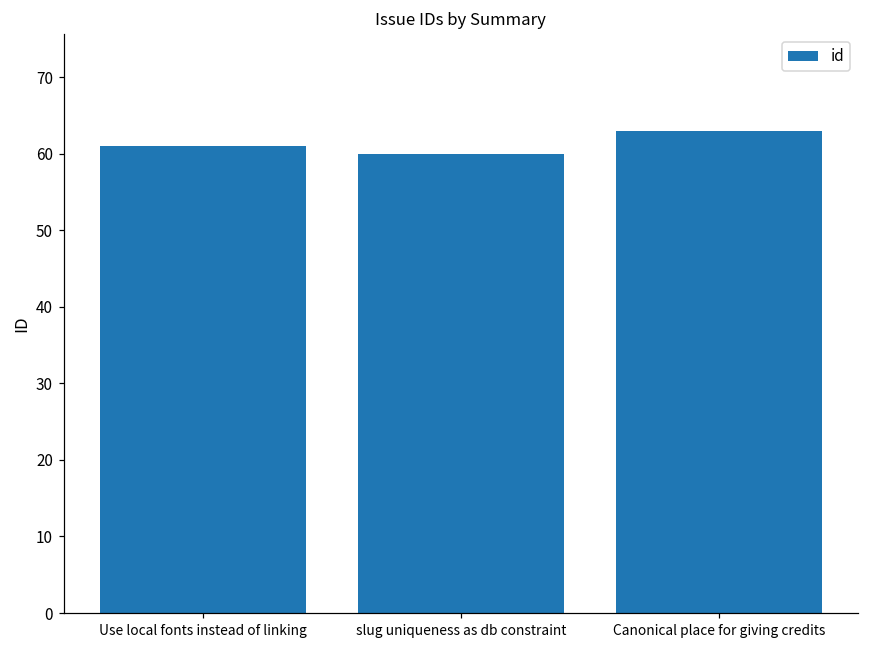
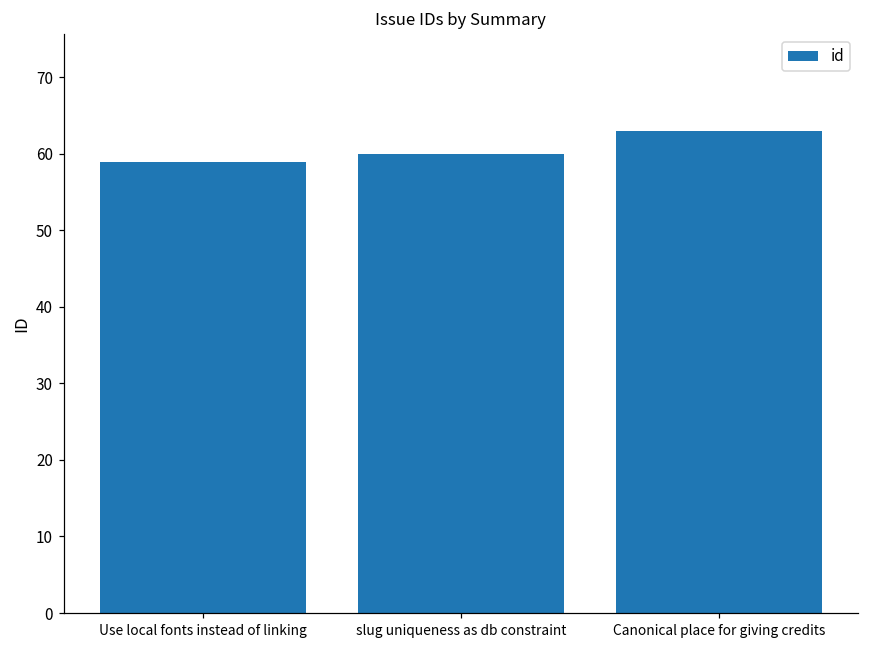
  {
-   "Use local fonts instead of linking": 61,
+   "Use local fonts instead of linking": 59,
    "slug uniqueness as db constraint": 60,
    "Canonical place for giving credits": 63
  }
